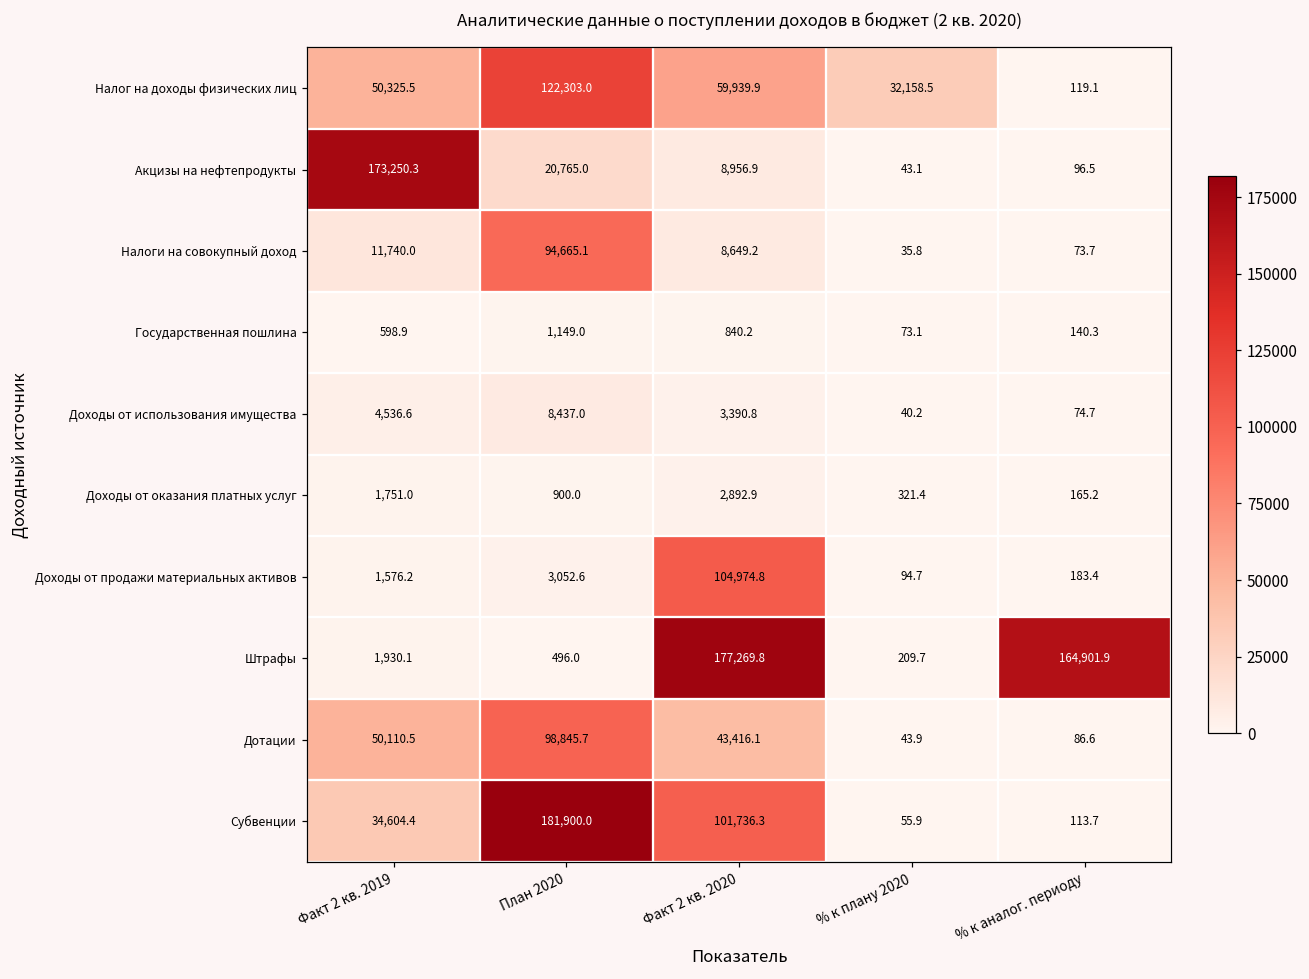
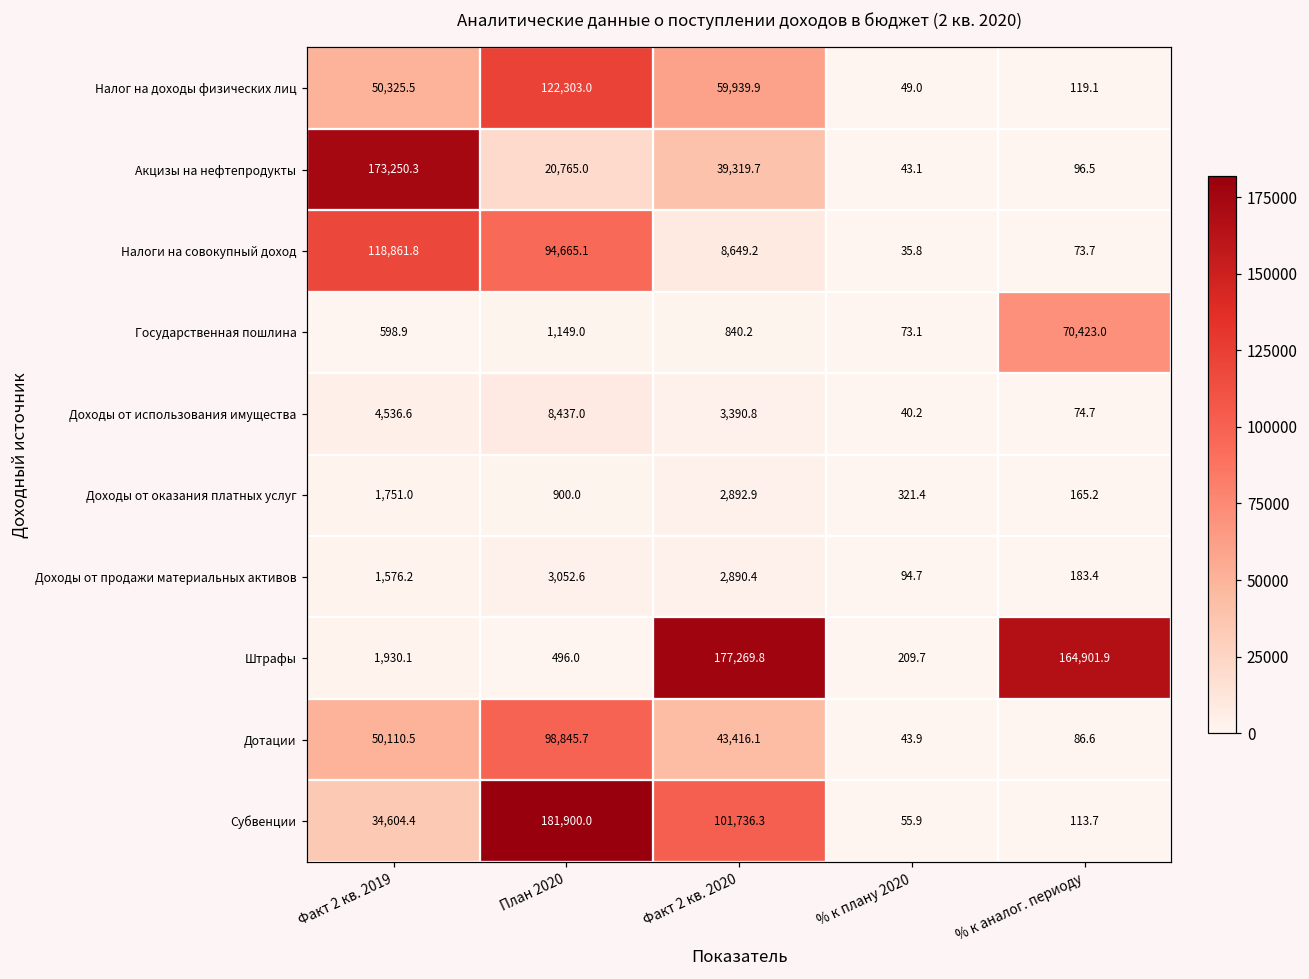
  {
    "Налог на доходы физических лиц": {
      "Факт 2 кв. 2019": "50,325.5",
      "План 2020": "122,303.0",
      "Факт 2 кв. 2020": "59,939.9",
-     "% к плану 2020": "32,158.5",
+     "% к плану 2020": "49.0",
      "% к аналог. периоду": "119.1"
    },
    "Акцизы на нефтепродукты": {
      "Факт 2 кв. 2019": "173,250.3",
      "План 2020": "20,765.0",
-     "Факт 2 кв. 2020": "8,956.9",
+     "Факт 2 кв. 2020": "39,319.7",
      "% к плану 2020": "43.1",
      "% к аналог. периоду": "96.5"
    },
    "Налоги на совокупный доход": {
-     "Факт 2 кв. 2019": "11,740.0",
+     "Факт 2 кв. 2019": "118,861.8",
      "План 2020": "94,665.1",
      "Факт 2 кв. 2020": "8,649.2",
      "% к плану 2020": "35.8",
      "% к аналог. периоду": "73.7"
    },
    "Государственная пошлина": {
      "Факт 2 кв. 2019": "598.9",
      "План 2020": "1,149.0",
      "Факт 2 кв. 2020": "840.2",
      "% к плану 2020": "73.1",
-     "% к аналог. периоду": "140.3"
+     "% к аналог. периоду": "70,423.0"
    },
    "Доходы от использования имущества": {
      "Факт 2 кв. 2019": "4,536.6",
      "План 2020": "8,437.0",
      "Факт 2 кв. 2020": "3,390.8",
      "% к плану 2020": "40.2",
      "% к аналог. периоду": "74.7"
    },
    "Доходы от оказания платных услуг": {
      "Факт 2 кв. 2019": "1,751.0",
      "План 2020": "900.0",
      "Факт 2 кв. 2020": "2,892.9",
      "% к плану 2020": "321.4",
      "% к аналог. периоду": "165.2"
    },
    "Доходы от продажи материальных активов": {
      "Факт 2 кв. 2019": "1,576.2",
      "План 2020": "3,052.6",
-     "Факт 2 кв. 2020": "104,974.8",
+     "Факт 2 кв. 2020": "2,890.4",
      "% к плану 2020": "94.7",
      "% к аналог. периоду": "183.4"
    },
    "Штрафы": {
      "Факт 2 кв. 2019": "1,930.1",
      "План 2020": "496.0",
      "Факт 2 кв. 2020": "177,269.8",
      "% к плану 2020": "209.7",
      "% к аналог. периоду": "164,901.9"
    },
    "Дотации": {
      "Факт 2 кв. 2019": "50,110.5",
      "План 2020": "98,845.7",
      "Факт 2 кв. 2020": "43,416.1",
      "% к плану 2020": "43.9",
      "% к аналог. периоду": "86.6"
    },
    "Субвенции": {
      "Факт 2 кв. 2019": "34,604.4",
      "План 2020": "181,900.0",
      "Факт 2 кв. 2020": "101,736.3",
      "% к плану 2020": "55.9",
      "% к аналог. периоду": "113.7"
    }
  }
